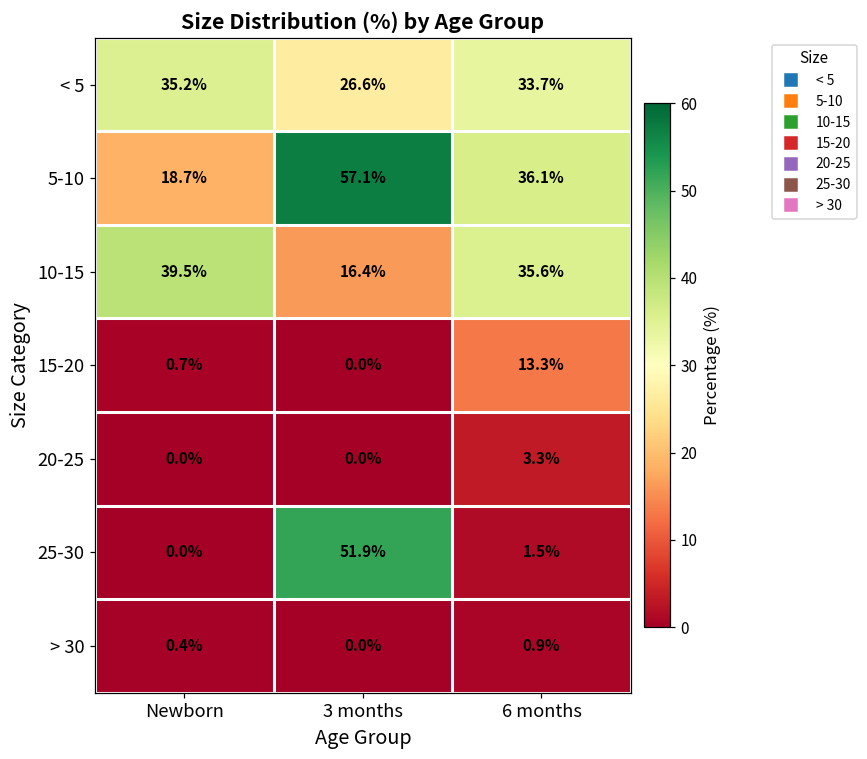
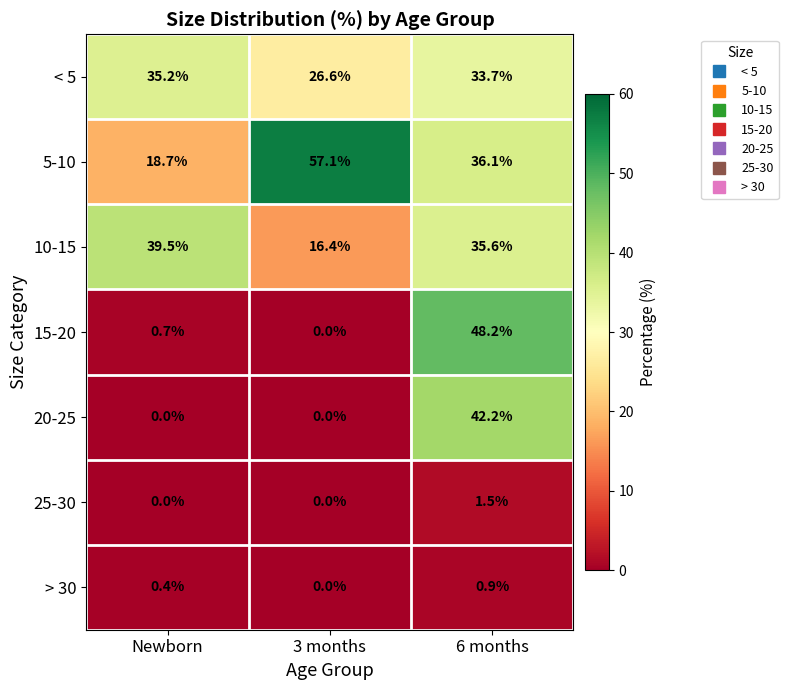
  {
    "< 5": {
      "Newborn": "35.2%",
      "3 months": "26.6%",
      "6 months": "33.7%"
    },
    "5-10": {
      "Newborn": "18.7%",
      "3 months": "57.1%",
      "6 months": "36.1%"
    },
    "10-15": {
      "Newborn": "39.5%",
      "3 months": "16.4%",
      "6 months": "35.6%"
    },
    "15-20": {
      "Newborn": "0.7%",
      "3 months": "0.0%",
-     "6 months": "13.3%"
+     "6 months": "48.2%"
    },
    "20-25": {
      "Newborn": "0.0%",
      "3 months": "0.0%",
-     "6 months": "3.3%"
+     "6 months": "42.2%"
    },
    "25-30": {
      "Newborn": "0.0%",
-     "3 months": "51.9%",
+     "3 months": "0.0%",
      "6 months": "1.5%"
    },
    "> 30": {
      "Newborn": "0.4%",
      "3 months": "0.0%",
      "6 months": "0.9%"
    }
  }
